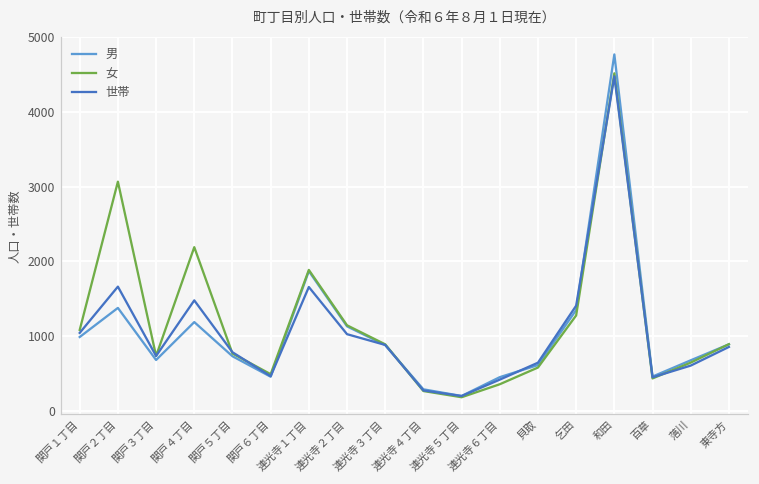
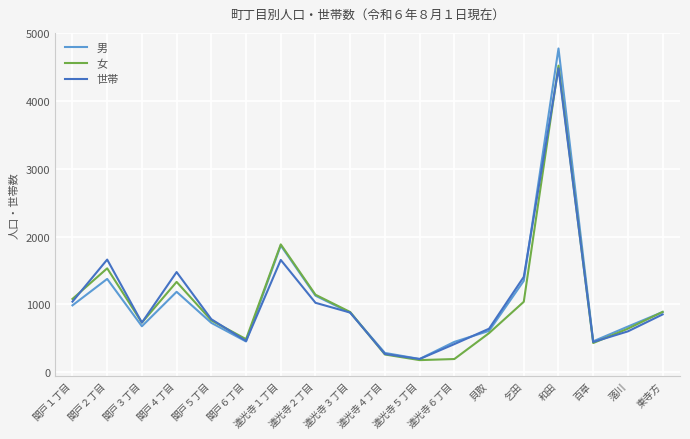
  {
    "女": {
      "関戸１丁目": 1100,
-     "関戸２丁目": 3100,
-     "関戸４丁目": 2200,
-     "連光寺６丁目": 400,
-     "乞田": 1300,
+     "関戸２丁目": 1500,
+     "関戸４丁目": 1300,
+     "連光寺６丁目": 200,
+     "乞田": 1000,
      "和田": 4500
    }
  }
